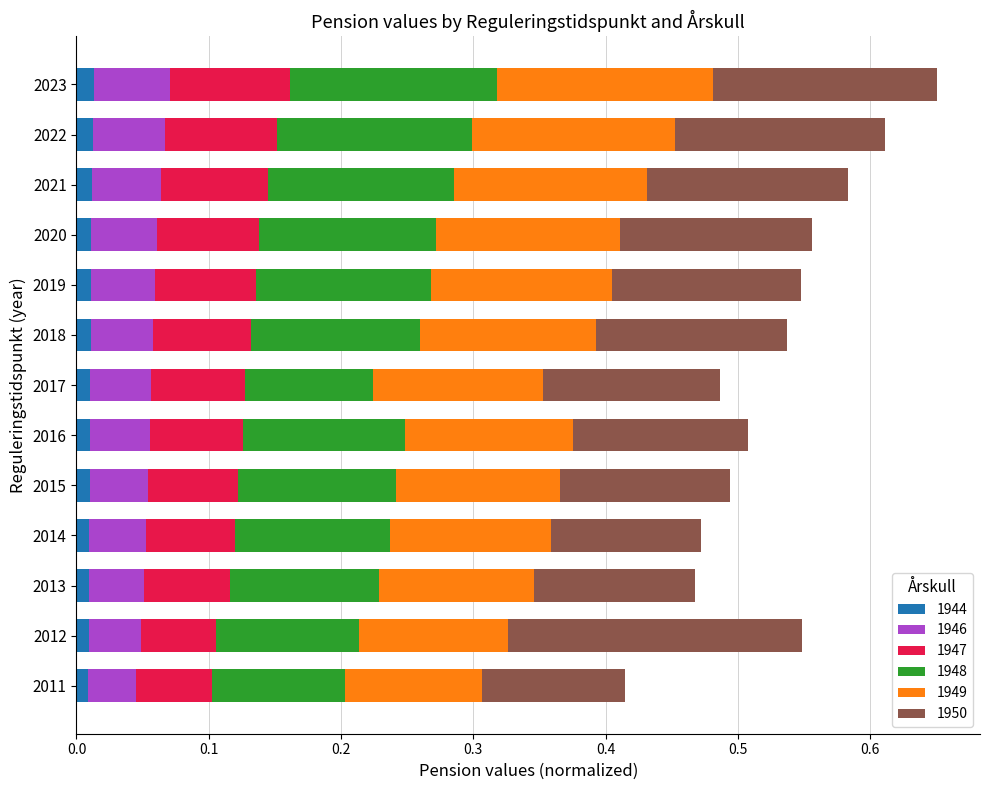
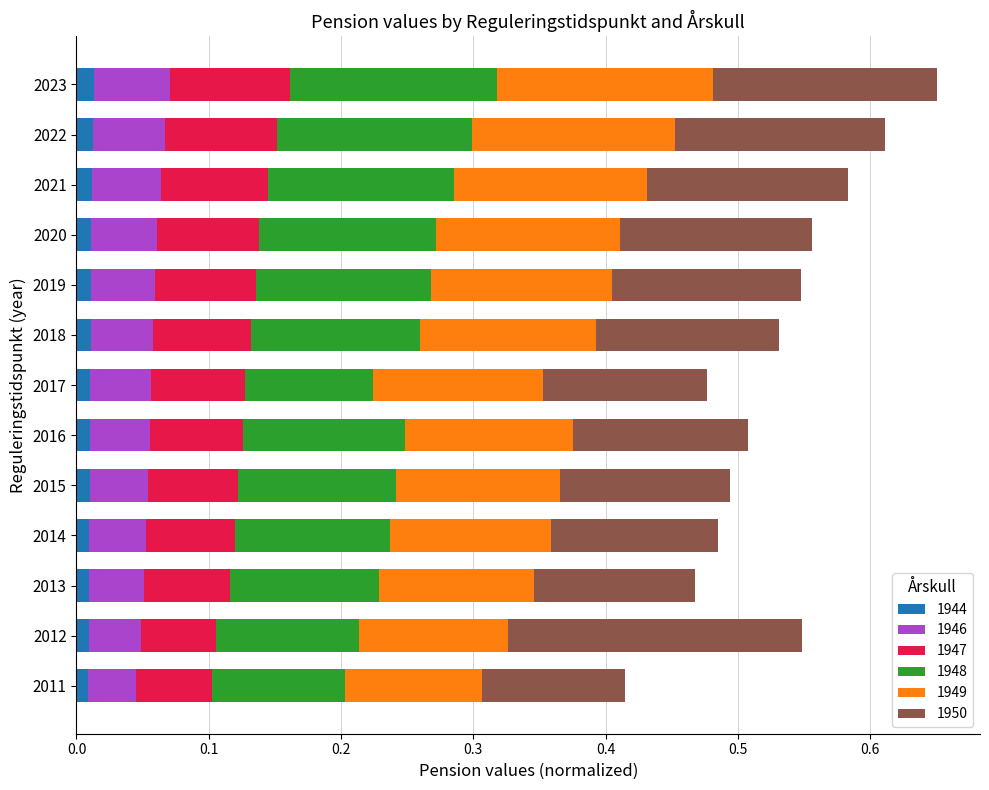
  {
    "1944": {
      "2023": 0.013,
      "2022": 0.012,
      "2021": 0.012,
      "2020": 0.011,
      "2019": 0.011,
      "2018": 0.011,
      "2017": 0.010,
      "2016": 0.010,
      "2015": 0.010,
      "2014": 0.010,
      "2013": 0.009,
      "2012": 0.009,
      "2011": 0.008
    },
    "1946": {
      "2023": 0.058,
      "2022": 0.054,
      "2021": 0.052,
      "2020": 0.049,
      "2019": 0.049,
      "2018": 0.047,
      "2017": 0.046,
      "2016": 0.045,
      "2015": 0.044,
      "2014": 0.043,
      "2013": 0.041,
      "2012": 0.040,
      "2011": 0.037
    },
    "1947": {
      "2023": 0.090,
      "2022": 0.085,
      "2021": 0.081,
      "2020": 0.077,
      "2019": 0.076,
      "2018": 0.074,
      "2017": 0.071,
      "2016": 0.070,
      "2015": 0.069,
      "2014": 0.067,
      "2013": 0.065,
      "2012": 0.056,
      "2011": 0.058
    },
    "1948": {
      "2023": 0.157,
      "2022": 0.147,
      "2021": 0.141,
      "2020": 0.134,
      "2019": 0.132,
      "2018": 0.128,
      "2017": 0.097,
      "2016": 0.122,
      "2015": 0.119,
      "2014": 0.117,
      "2013": 0.113,
      "2012": 0.109,
      "2011": 0.100
    },
    "1949": {
      "2023": 0.163,
      "2022": 0.153,
      "2021": 0.146,
      "2020": 0.139,
      "2019": 0.137,
      "2018": 0.133,
      "2017": 0.129,
      "2016": 0.127,
      "2015": 0.124,
      "2014": 0.122,
      "2013": 0.117,
      "2012": 0.113,
      "2011": 0.104
    },
    "1950": {
      "2023": 0.169,
      "2022": 0.159,
      "2021": 0.152,
      "2020": 0.145,
      "2019": 0.143,
-     "2018": 0.145,
-     "2017": 0.134,
+     "2018": 0.138,
+     "2017": 0.124,
      "2016": 0.132,
      "2015": 0.129,
-     "2014": 0.113,
+     "2014": 0.126,
      "2013": 0.122,
      "2012": 0.222,
      "2011": 0.108
    }
  }
